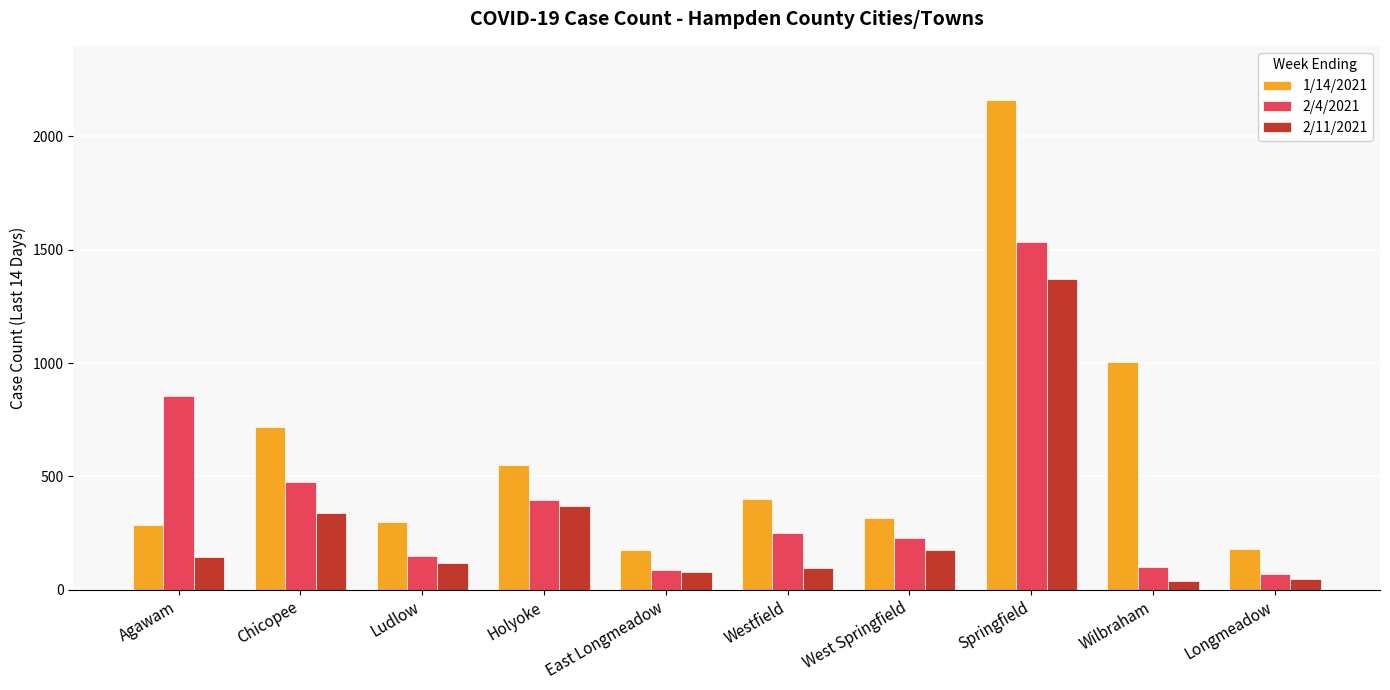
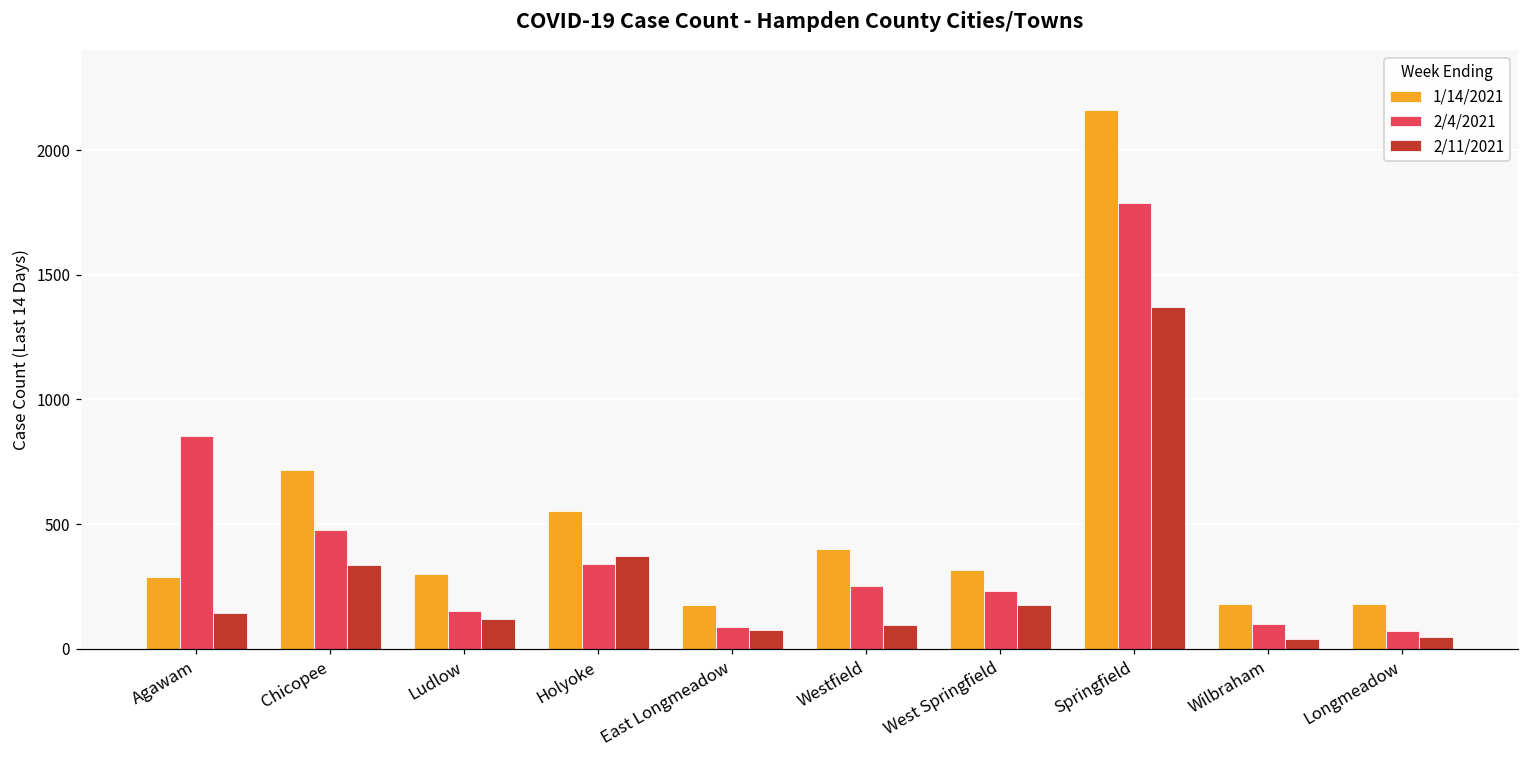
  {
    "1/14/2021": {
      "Agawam": 290,
      "Chicopee": 720,
      "Ludlow": 300,
      "Holyoke": 550,
      "East Longmeadow": 170,
      "Westfield": 400,
      "West Springfield": 320,
      "Springfield": 2160,
-     "Wilbraham": 1010,
+     "Wilbraham": 180,
      "Longmeadow": 180
    },
    "2/4/2021": {
      "Agawam": 860,
      "Chicopee": 480,
      "Ludlow": 150,
-     "Holyoke": 400,
+     "Holyoke": 340,
      "East Longmeadow": 90,
      "Westfield": 250,
      "West Springfield": 230,
-     "Springfield": 1530,
+     "Springfield": 1790,
      "Wilbraham": 100,
      "Longmeadow": 70
    },
    "2/11/2021": {
      "Agawam": 150,
      "Chicopee": 340,
      "Ludlow": 120,
      "Holyoke": 370,
      "East Longmeadow": 80,
      "Westfield": 100,
      "West Springfield": 180,
      "Springfield": 1370,
      "Wilbraham": 40,
      "Longmeadow": 50
    }
  }
